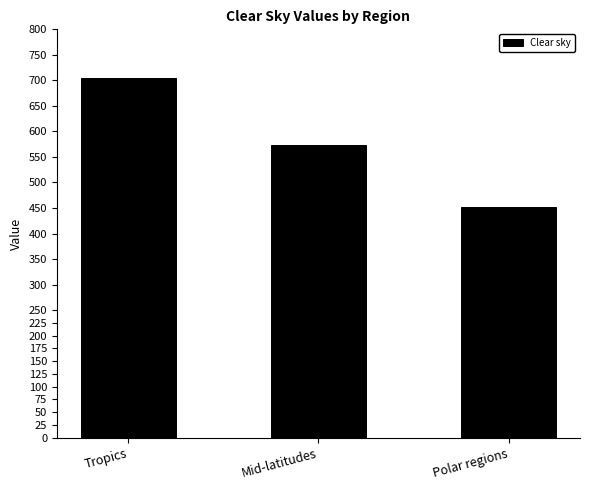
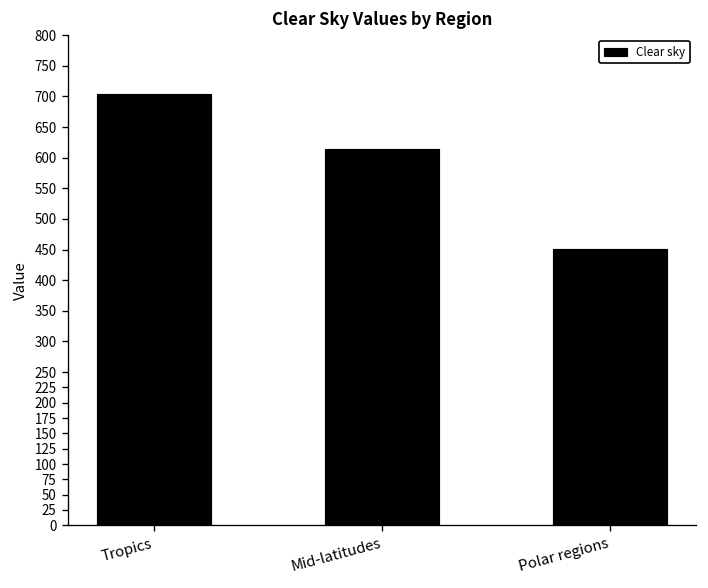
  {
    "Tropics": 700,
-   "Mid-latitudes": 570,
+   "Mid-latitudes": 620,
    "Polar regions": 450
  }
